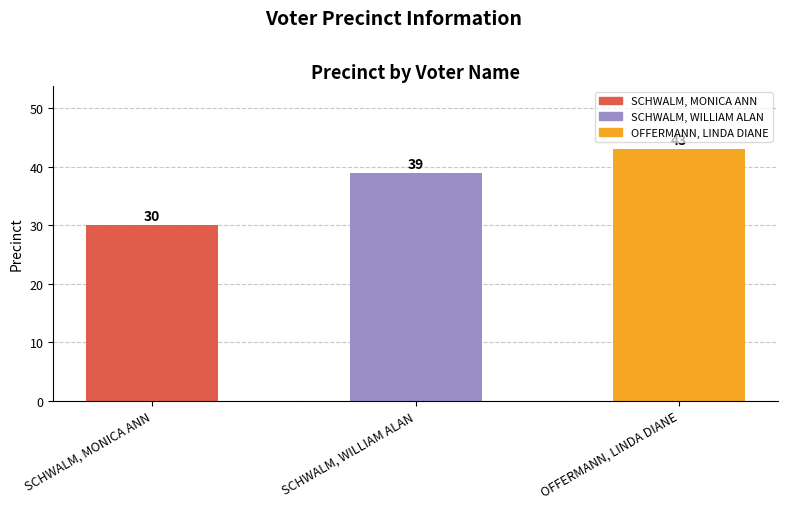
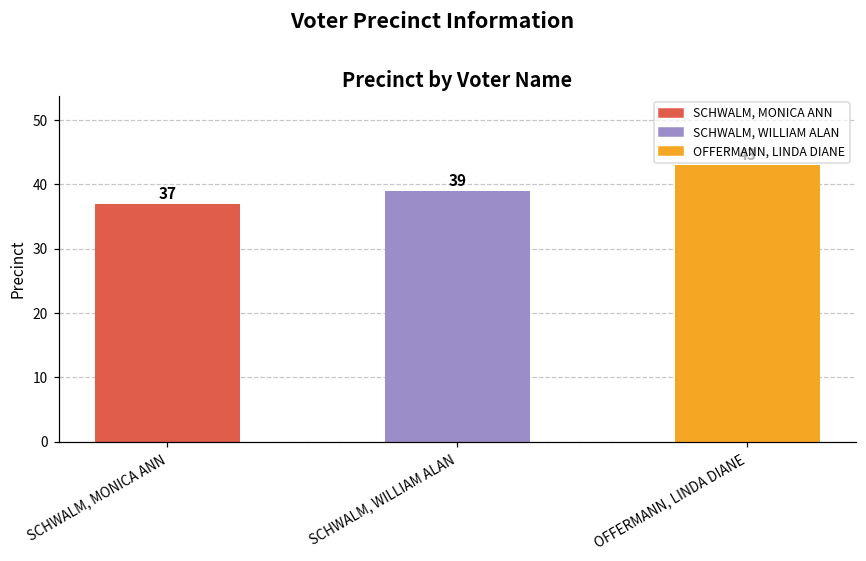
  {
-   "SCHWALM, MONICA ANN": 30,
+   "SCHWALM, MONICA ANN": 37,
    "SCHWALM, WILLIAM ALAN": 39
  }
